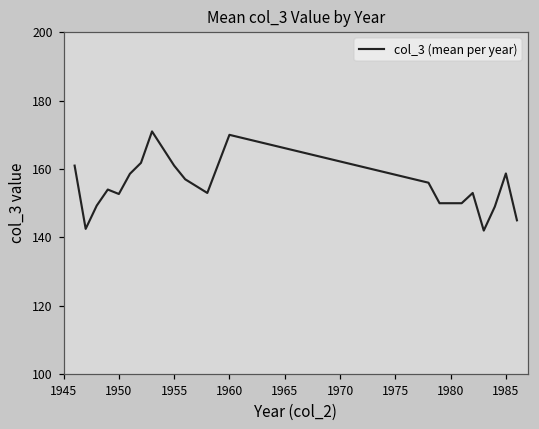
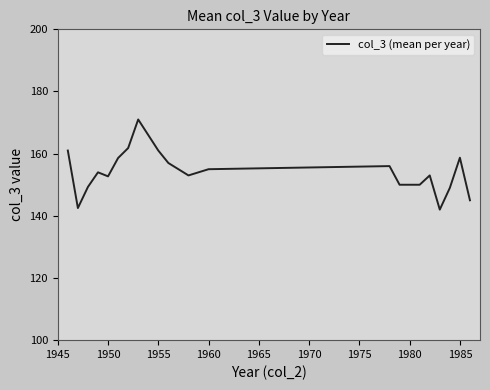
  {
    "1950": 153,
    "1955": 161,
-   "1960": 170,
+   "1960": 155,
    "1985": 159
  }
